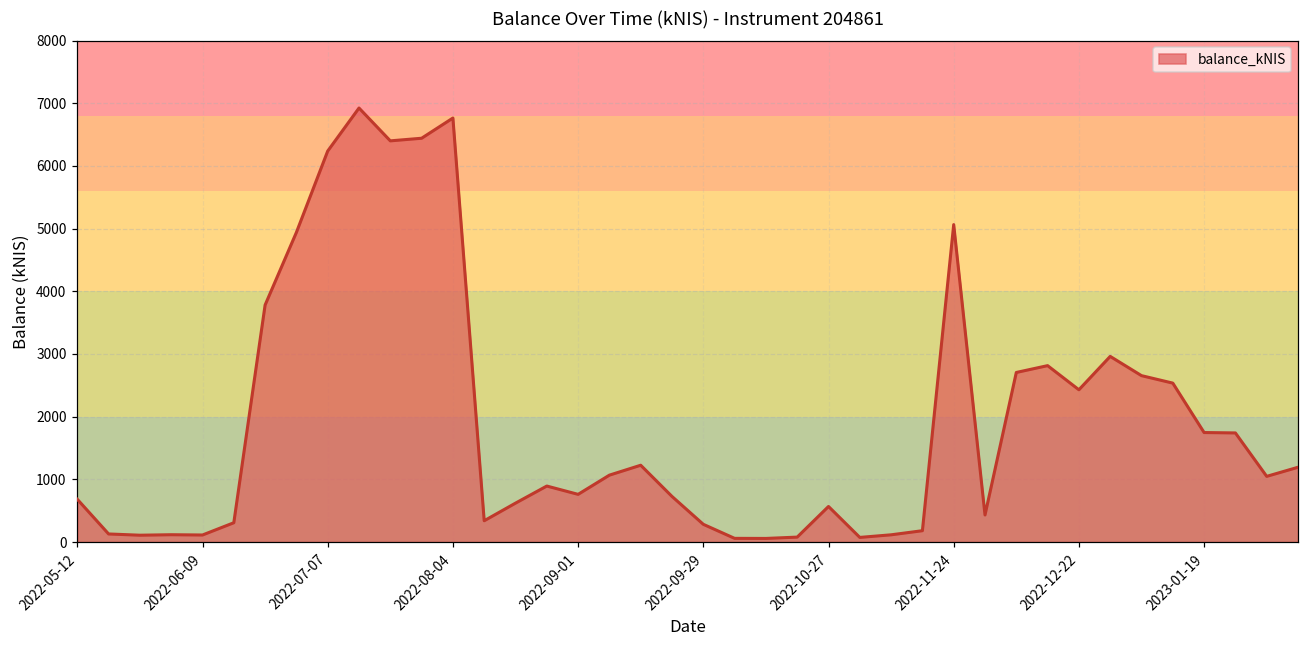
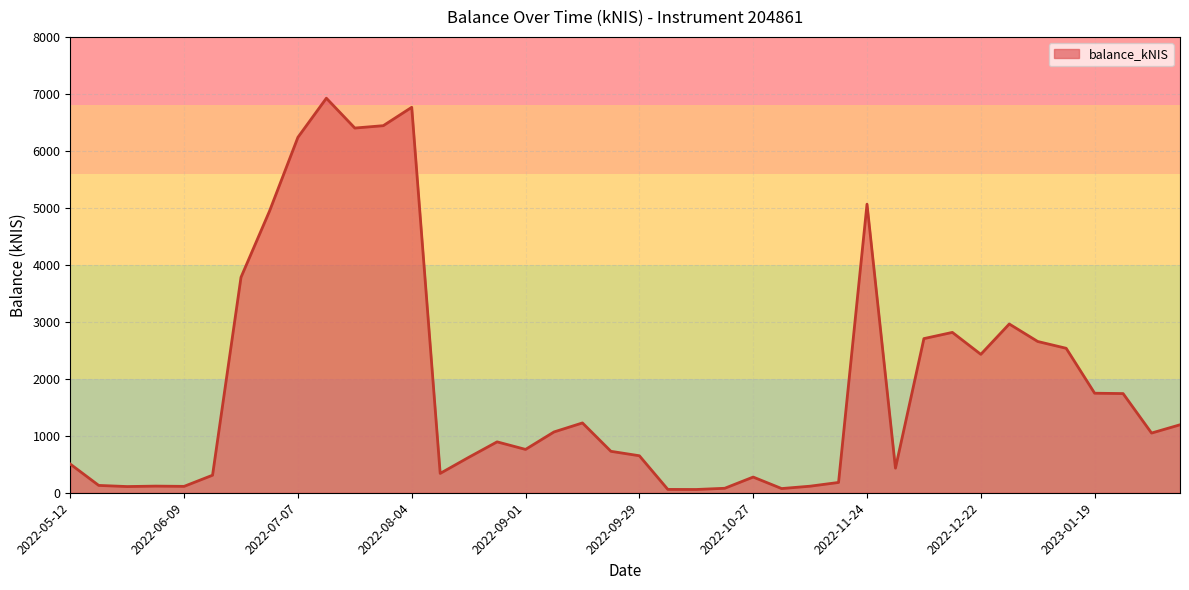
  {
-   "2022-05-12": 700,
+   "2022-05-12": 500,
    "2022-06-09": 100,
    "2022-07-07": 6200,
    "2022-08-04": 6800,
    "2022-09-01": 800,
-   "2022-09-29": 300,
-   "2022-10-27": 600,
+   "2022-09-29": 600,
+   "2022-10-27": 300,
    "2022-11-24": 5100,
    "2022-12-22": 2400,
    "2023-01-19": 1700
  }
